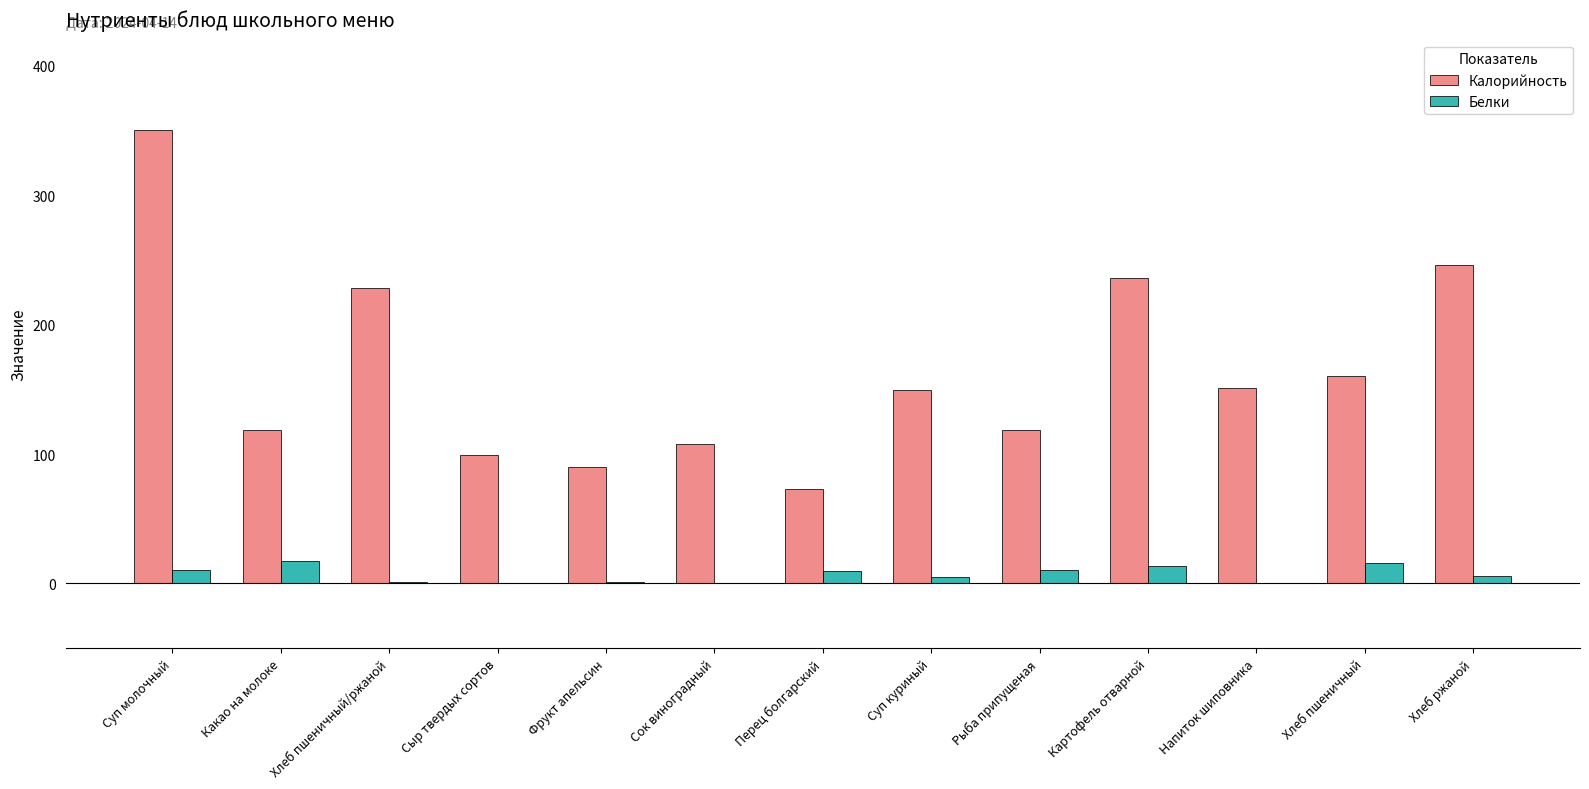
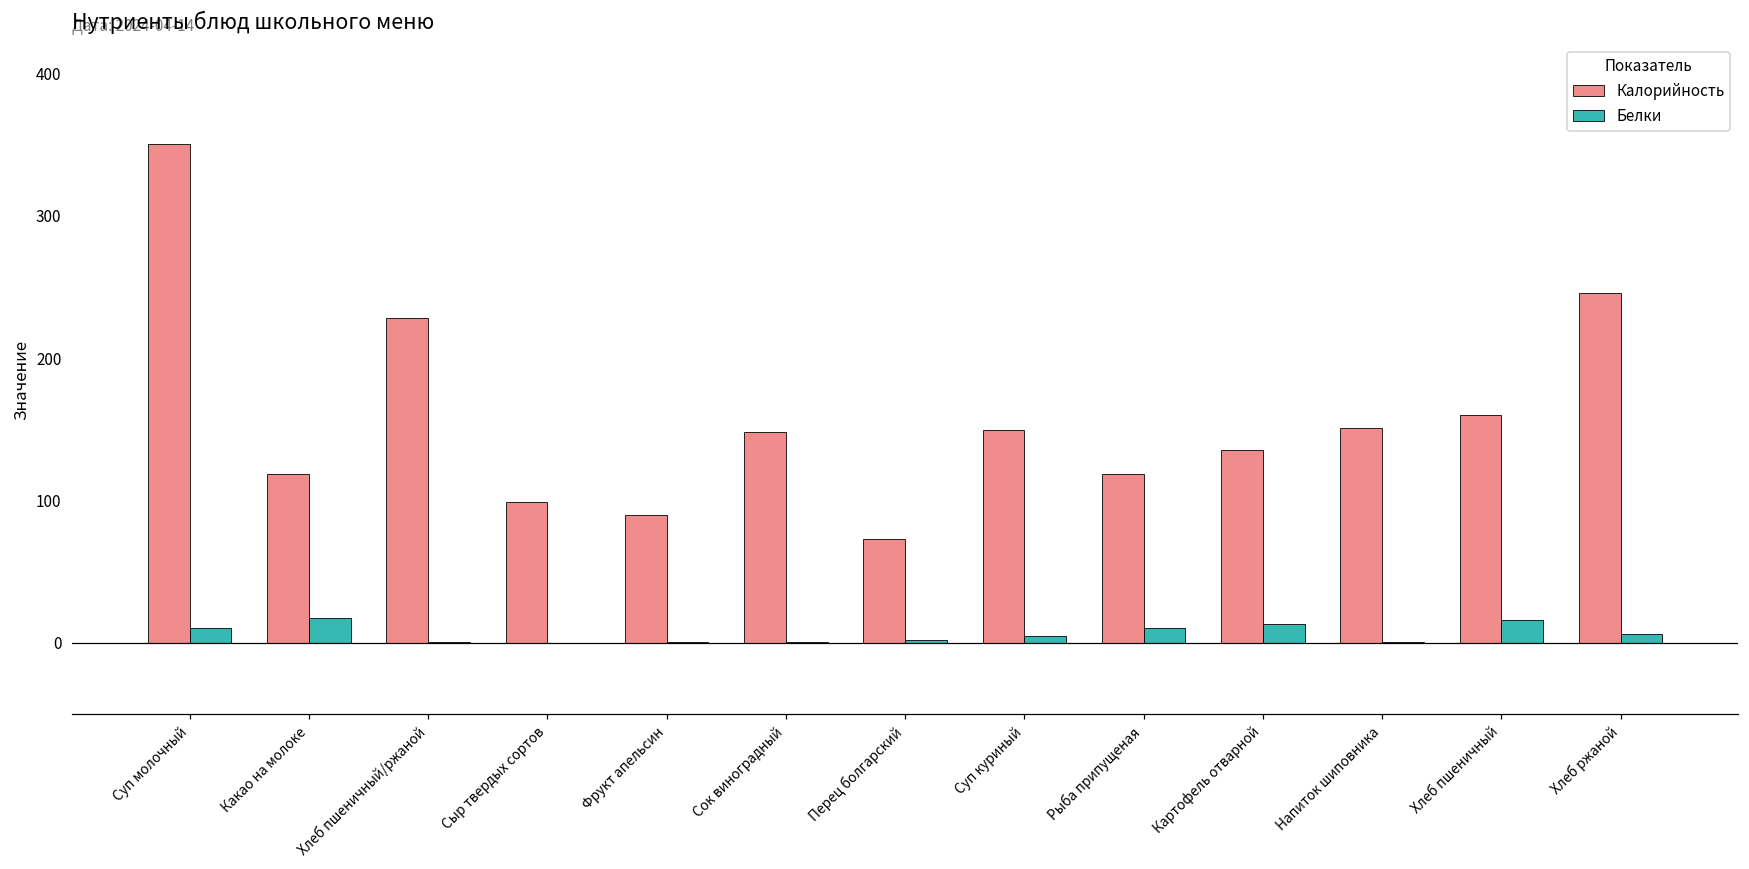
  {
    "Калорийность": {
      "Суп молочный": 350,
      "Какао на молоке": 119,
      "Хлеб пшеничный/ржаной": 228,
      "Сыр твердых сортов": 99,
      "Фрукт апельсин": 90,
-     "Сок виноградный": 108,
+     "Сок виноградный": 148,
      "Перец болгарский": 73,
      "Суп куриный": 150,
      "Рыба припущеная": 118,
-     "Картофель отварной": 236,
+     "Картофель отварной": 136,
      "Напиток шиповника": 151,
      "Хлеб пшеничный": 160,
      "Хлеб ржаной": 246
    },
    "Белки": {
      "Суп молочный": 11,
      "Какао на молоке": 17,
-     "Перец болгарский": 10,
+     "Перец болгарский": 2,
      "Суп куриный": 5,
      "Рыба припущеная": 10,
      "Картофель отварной": 13,
      "Хлеб пшеничный": 16,
      "Хлеб ржаной": 6
    }
  }
